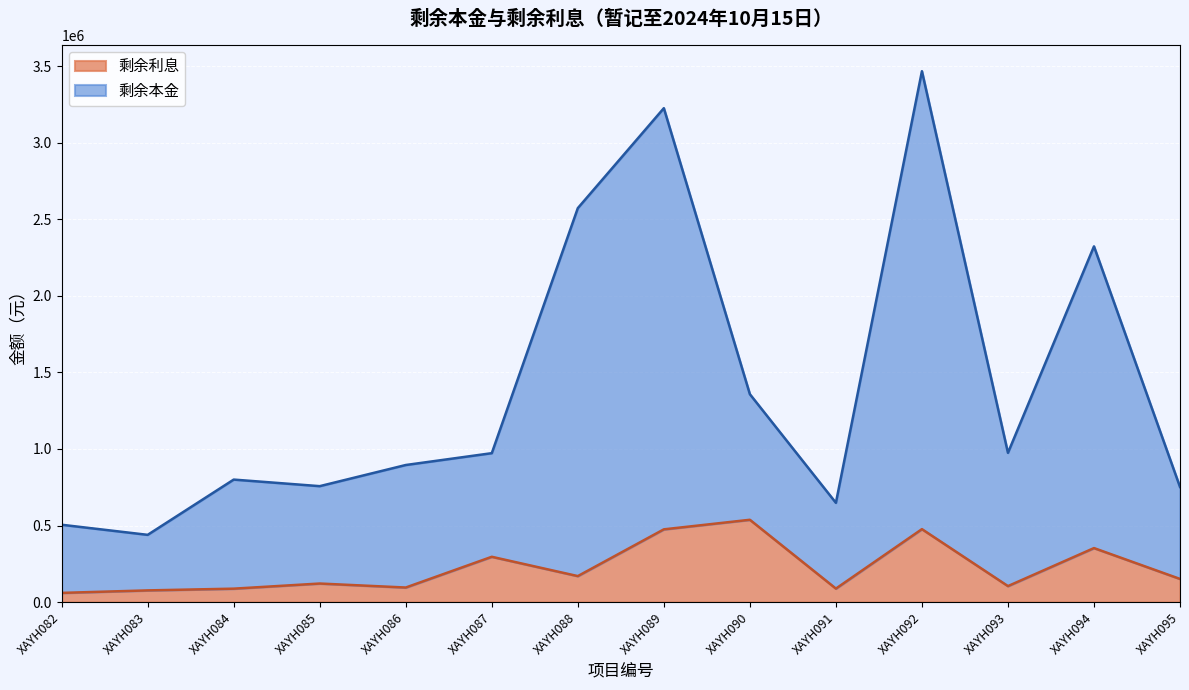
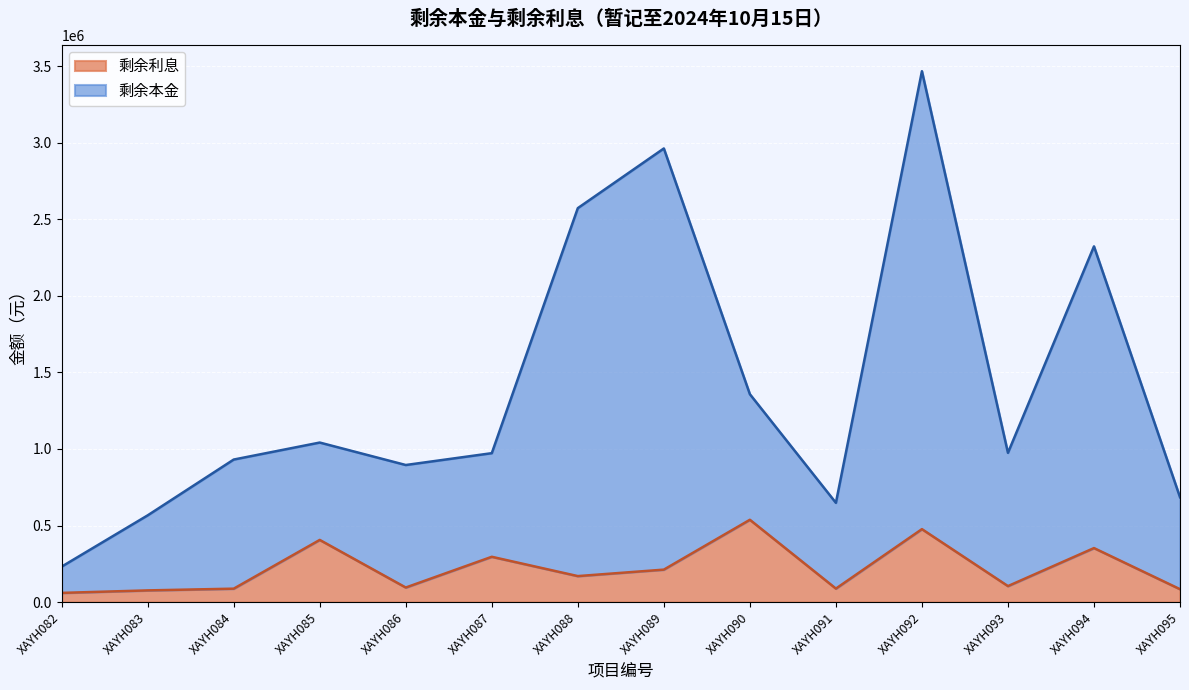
  {
    "剩余利息": {
      "XAYH082": 60000,
      "XAYH083": 80000,
      "XAYH084": 90000,
-     "XAYH085": 120000,
+     "XAYH085": 410000,
      "XAYH086": 100000,
      "XAYH087": 300000,
      "XAYH088": 170000,
-     "XAYH089": 480000,
+     "XAYH089": 210000,
      "XAYH090": 540000,
      "XAYH091": 90000,
      "XAYH092": 480000,
      "XAYH093": 100000,
      "XAYH094": 350000,
-     "XAYH095": 150000
+     "XAYH095": 80000
    },
    "剩余本金": {
-     "XAYH082": 450000,
-     "XAYH083": 360000,
-     "XAYH084": 710000,
+     "XAYH082": 170000,
+     "XAYH083": 490000,
+     "XAYH084": 840000,
      "XAYH085": 640000,
      "XAYH086": 800000,
      "XAYH087": 680000,
      "XAYH088": 2400000,
      "XAYH089": 2750000,
      "XAYH090": 820000,
      "XAYH091": 560000,
      "XAYH092": 2990000,
      "XAYH093": 870000,
      "XAYH094": 1970000,
      "XAYH095": 600000
    }
  }
